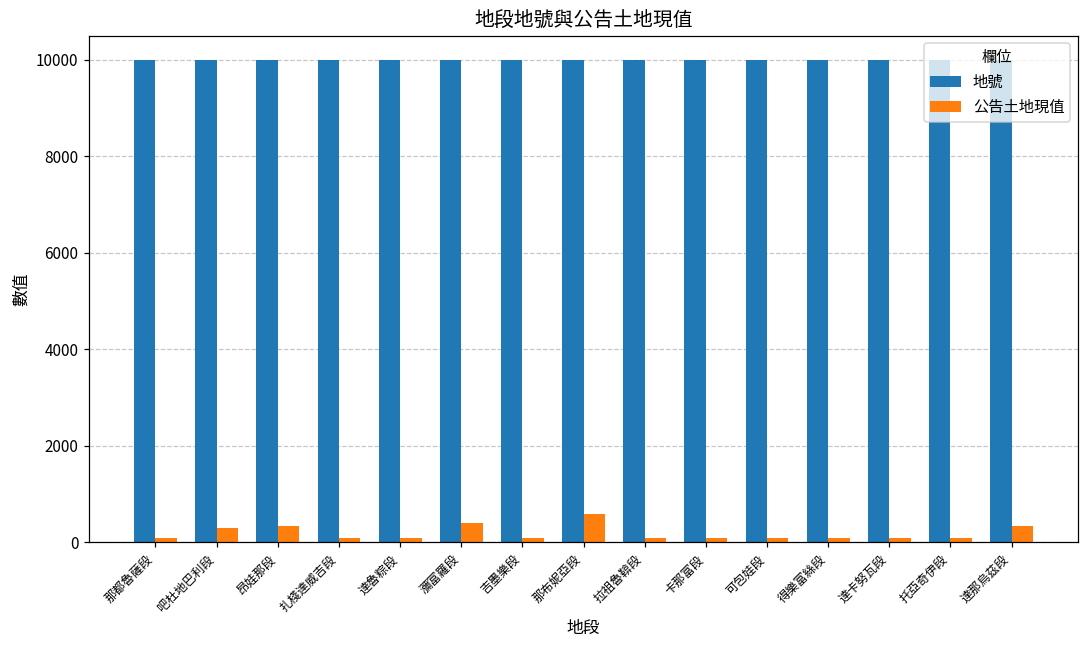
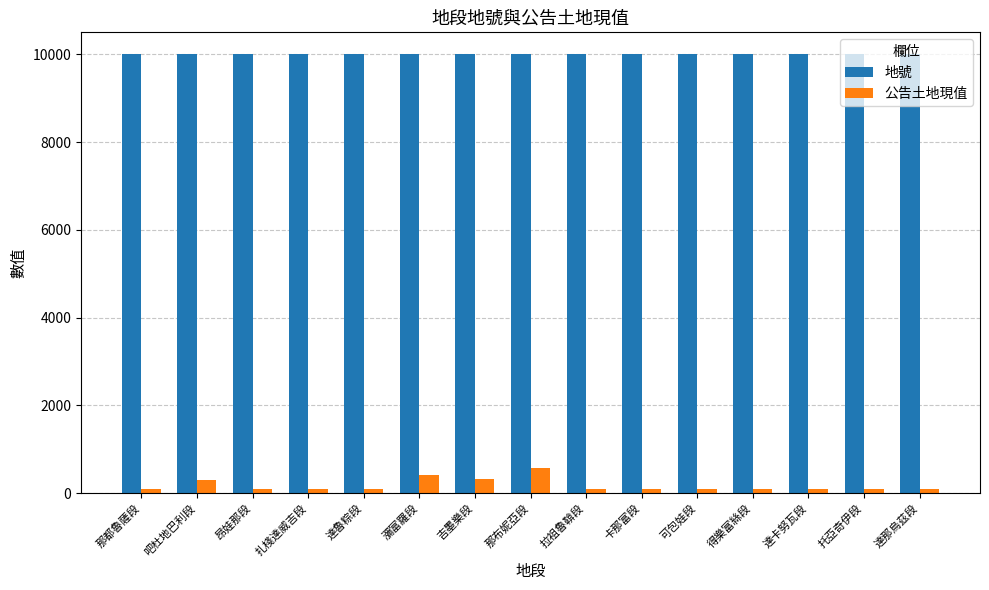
  {
    "地號": {
      "那都魯薩段": 10000,
      "吧杜地巴利段": 10000,
      "昂娃那段": 10000,
      "扎棧達威吉段": 10000,
      "達魯粽段": 10000,
      "瀰富羅段": 10000,
      "吉墨樂段": 10000,
      "那布妮亞段": 10000,
      "拉祖魯鞥段": 10000,
      "卡那富段": 10000,
      "可包娃段": 10000,
      "得樂富絲段": 10000,
      "達卡努瓦段": 10000
    },
    "公告土地現值": {
      "那都魯薩段": 100,
      "吧杜地巴利段": 300,
-     "昂娃那段": 300,
+     "昂娃那段": 100,
      "扎棧達威吉段": 100,
      "達魯粽段": 100,
      "瀰富羅段": 400,
-     "吉墨樂段": 100,
+     "吉墨樂段": 300,
      "那布妮亞段": 600,
      "拉祖魯鞥段": 100,
      "卡那富段": 100,
      "可包娃段": 100,
      "得樂富絲段": 100,
      "達卡努瓦段": 100,
      "托亞奇伊段": 100,
-     "達那烏茲段": 300
+     "達那烏茲段": 100
    }
  }
